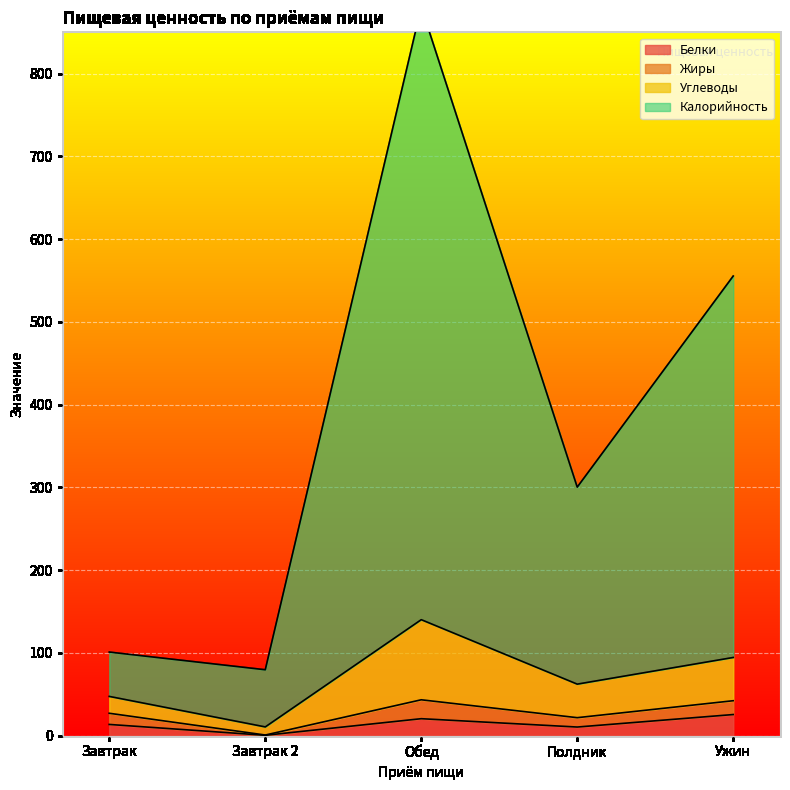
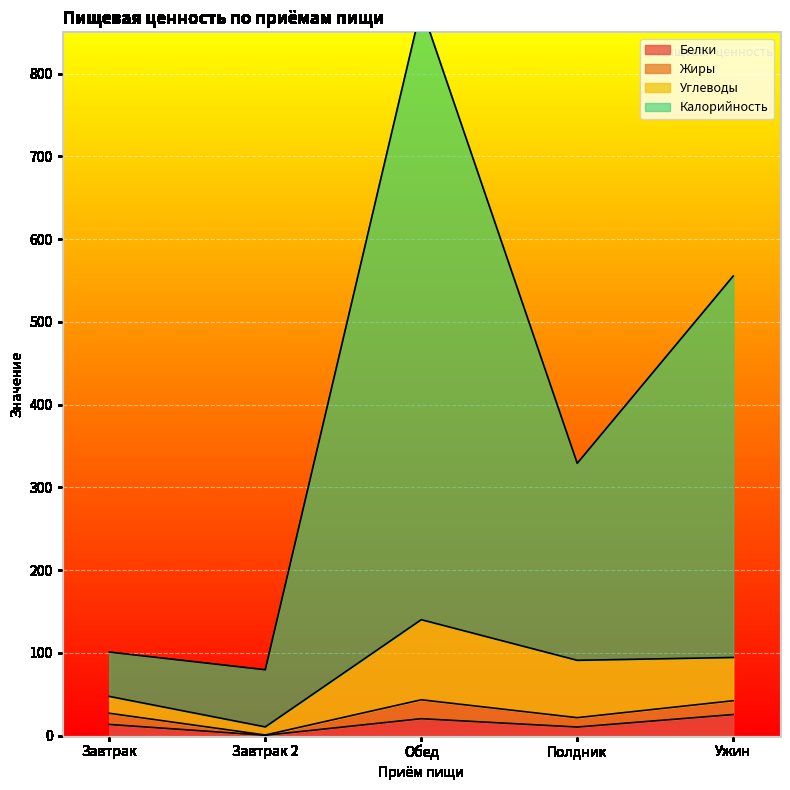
  {
    "Углеводы": {
      "Завтрак": 20,
      "Завтрак 2": 10,
      "Обед": 100,
-     "Полдник": 40,
+     "Полдник": 70,
      "Ужин": 50
    },
    "Калорийность": {
      "Завтрак": 50,
      "Завтрак 2": 70,
      "Полдник": 240,
      "Ужин": 460
    }
  }
